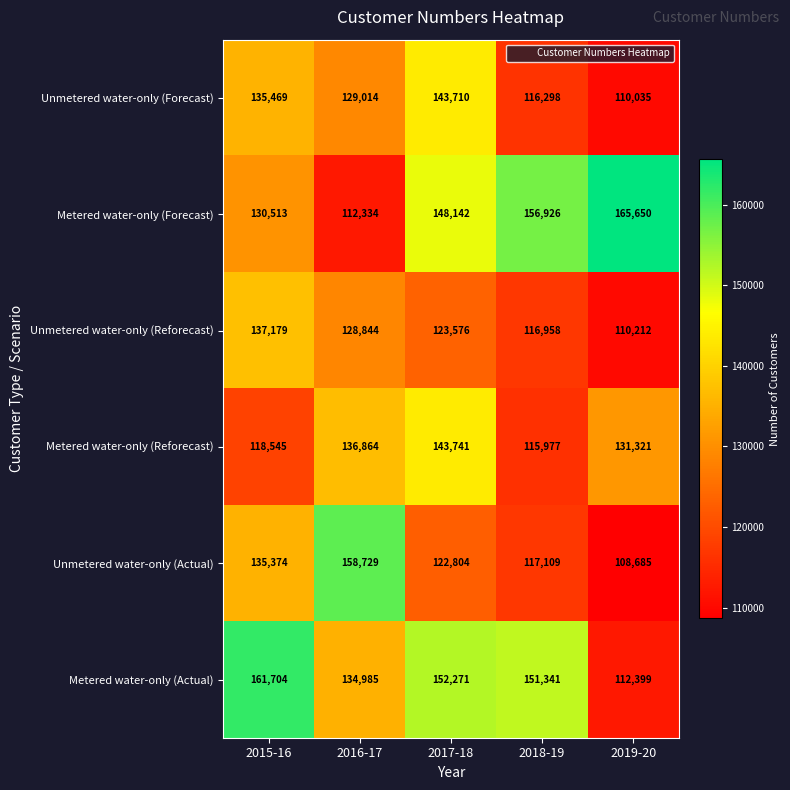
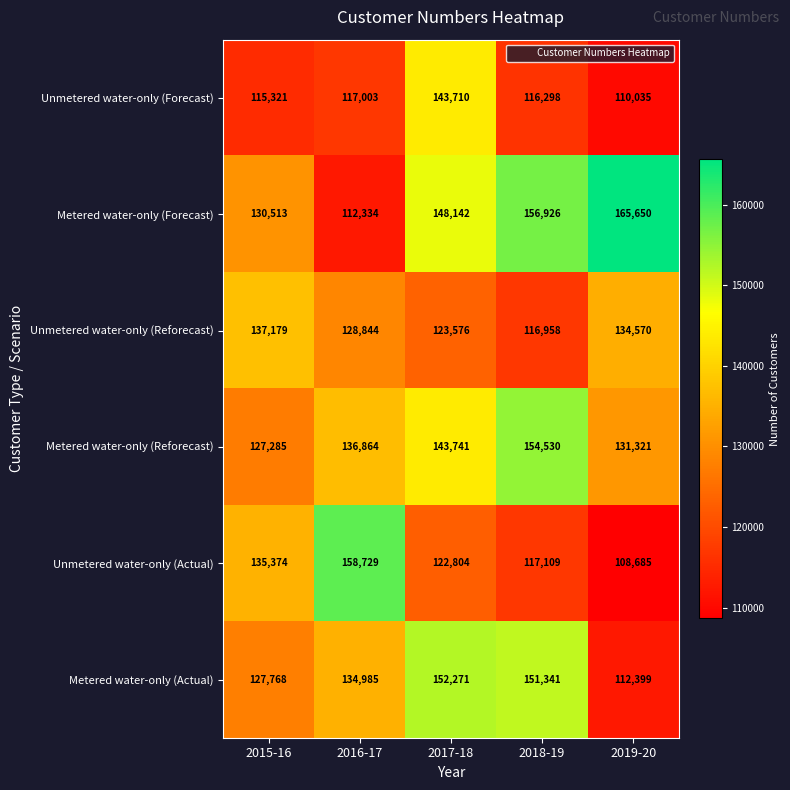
  {
    "Unmetered water-only (Forecast)": {
-     "2015-16": "135,469",
-     "2016-17": "129,014",
+     "2015-16": "115,321",
+     "2016-17": "117,003",
      "2017-18": "143,710",
      "2018-19": "116,298",
      "2019-20": "110,035"
    },
    "Metered water-only (Forecast)": {
      "2015-16": "130,513",
      "2016-17": "112,334",
      "2017-18": "148,142",
      "2018-19": "156,926",
      "2019-20": "165,650"
    },
    "Unmetered water-only (Reforecast)": {
      "2015-16": "137,179",
      "2016-17": "128,844",
      "2017-18": "123,576",
      "2018-19": "116,958",
-     "2019-20": "110,212"
+     "2019-20": "134,570"
    },
    "Metered water-only (Reforecast)": {
-     "2015-16": "118,545",
+     "2015-16": "127,285",
      "2016-17": "136,864",
      "2017-18": "143,741",
-     "2018-19": "115,977",
+     "2018-19": "154,530",
      "2019-20": "131,321"
    },
    "Unmetered water-only (Actual)": {
      "2015-16": "135,374",
      "2016-17": "158,729",
      "2017-18": "122,804",
      "2018-19": "117,109",
      "2019-20": "108,685"
    },
    "Metered water-only (Actual)": {
-     "2015-16": "161,704",
+     "2015-16": "127,768",
      "2016-17": "134,985",
      "2017-18": "152,271",
      "2018-19": "151,341",
      "2019-20": "112,399"
    }
  }
